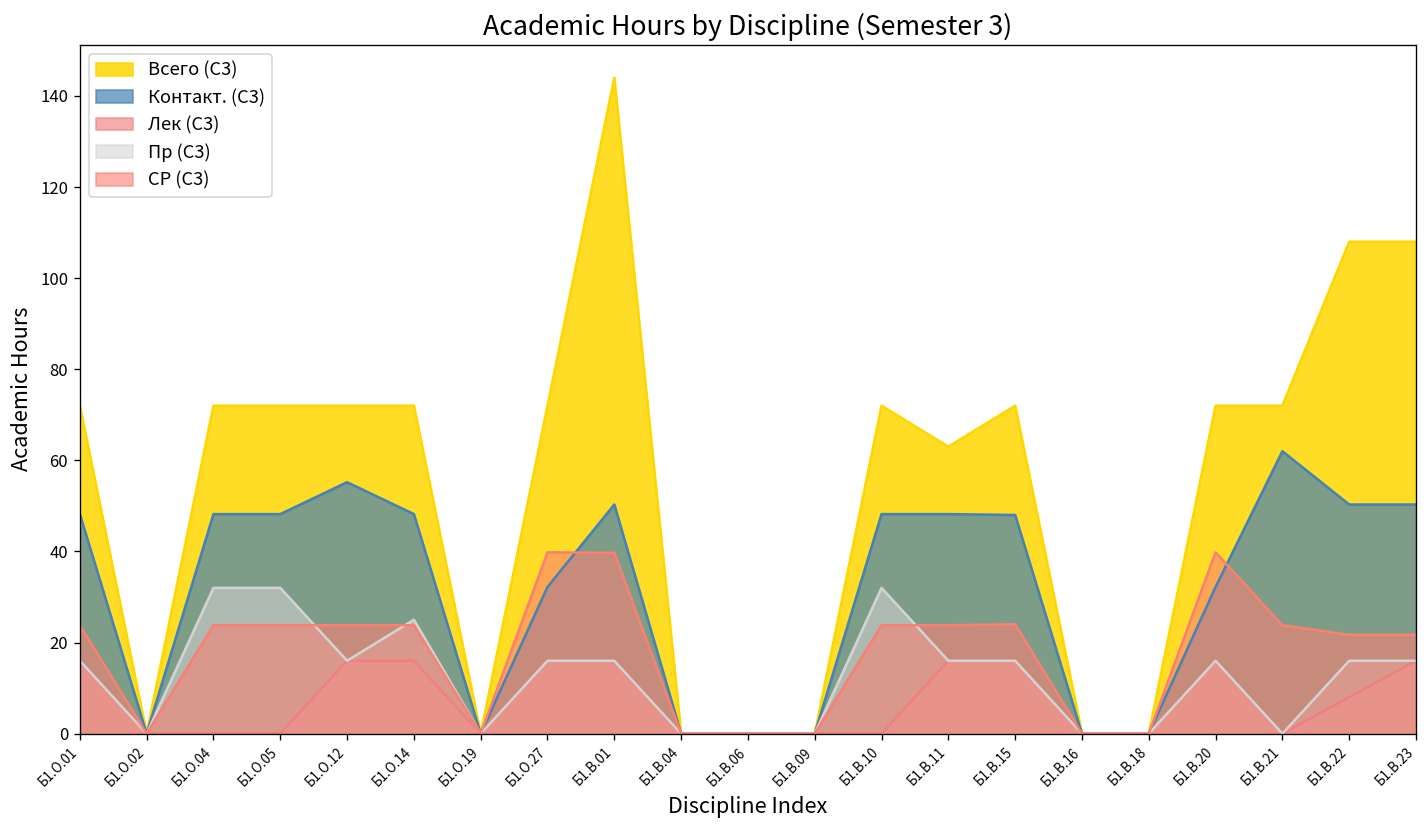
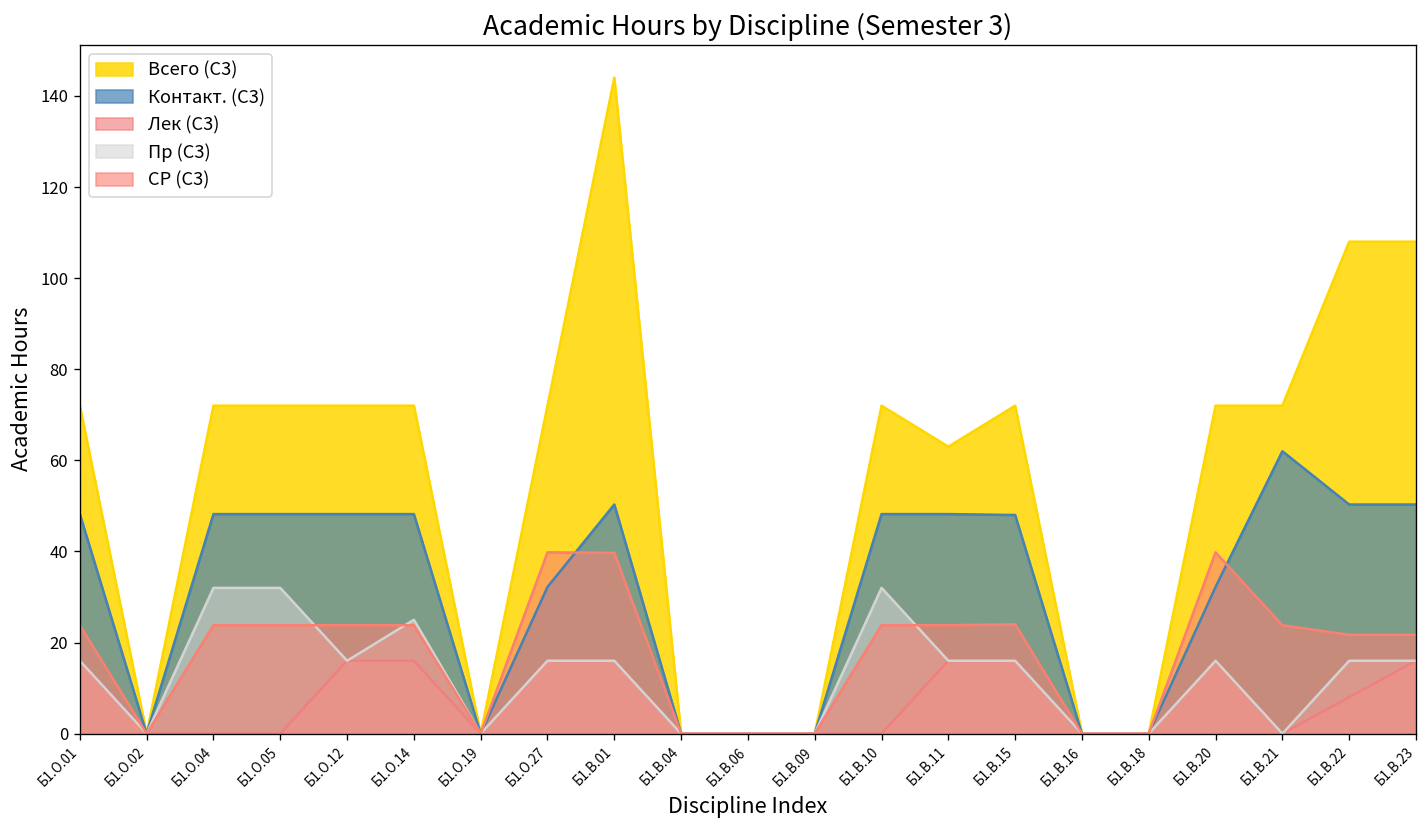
  {
    "Всего (С3)": {
      "Б1.О.01": 72,
      "Б1.О.04": 72,
      "Б1.О.05": 72,
      "Б1.О.12": 72,
      "Б1.О.14": 72,
      "Б1.О.27": 72,
      "Б1.В.01": 144,
      "Б1.В.10": 72,
      "Б1.В.11": 63,
      "Б1.В.15": 72,
      "Б1.В.20": 72,
      "Б1.В.21": 72,
      "Б1.В.22": 108,
      "Б1.В.23": 108
    },
    "Контакт. (С3)": {
      "Б1.О.01": 48,
      "Б1.О.04": 48,
      "Б1.О.05": 48,
-     "Б1.О.12": 55,
+     "Б1.О.12": 48,
      "Б1.О.14": 48,
      "Б1.О.27": 32,
      "Б1.В.01": 50,
      "Б1.В.10": 48,
      "Б1.В.11": 48,
      "Б1.В.15": 48,
      "Б1.В.20": 32,
      "Б1.В.21": 62,
      "Б1.В.22": 50,
      "Б1.В.23": 50
    },
    "Пр (С3)": {
      "Б1.О.04": 32,
      "Б1.О.05": 32,
      "Б1.О.14": 25,
      "Б1.В.10": 32,
      "Б1.В.22": 16
    }
  }
